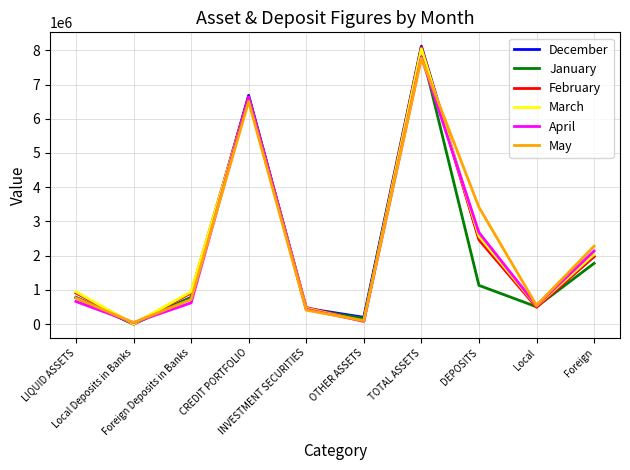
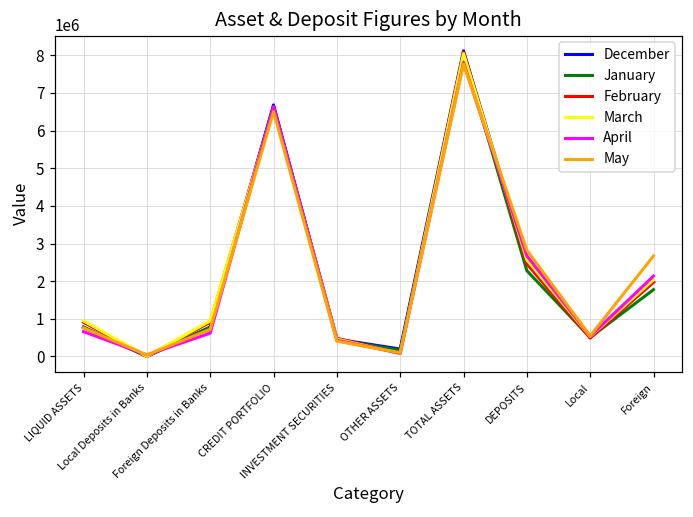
  {
    "January": {
-     "DEPOSITS": 1100000,
+     "DEPOSITS": 2300000,
      "Foreign": 1800000
    },
    "April": {
      "LIQUID ASSETS": 700000,
      "Foreign Deposits in Banks": 600000,
      "DEPOSITS": 2700000,
      "Foreign": 2100000
    },
    "May": {
-     "DEPOSITS": 3400000,
-     "Foreign": 2300000
+     "DEPOSITS": 2800000,
+     "Foreign": 2700000
    }
  }
